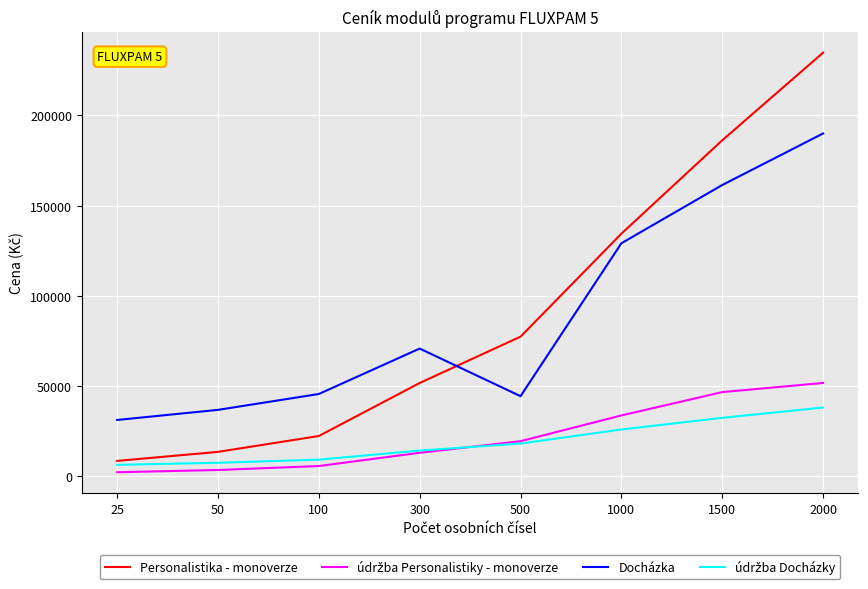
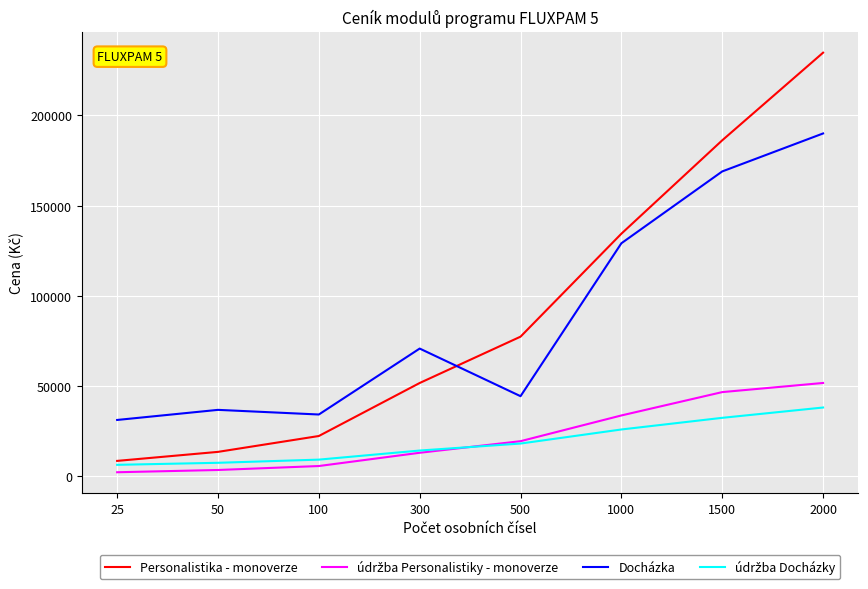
  {
    "Personalistika - monoverze": {
      "25": 8000,
      "50": 13000,
      "100": 22000,
      "300": 52000,
      "500": 77000,
      "1000": 134000,
      "1500": 186000,
      "2000": 235000
    },
    "údržba Personalistiky - monoverze": {
      "25": 2000,
      "50": 3000,
      "100": 6000,
      "1000": 34000,
      "1500": 47000,
      "2000": 52000
    },
    "Docházka": {
      "25": 31000,
      "50": 37000,
-     "100": 46000,
+     "100": 34000,
      "300": 71000,
      "500": 44000,
      "1000": 129000,
-     "1500": 161000,
+     "1500": 169000,
      "2000": 190000
    },
    "údržba Docházky": {
      "25": 6000,
      "50": 7000,
      "100": 9000,
      "1000": 26000,
      "1500": 32000,
      "2000": 38000
    }
  }
